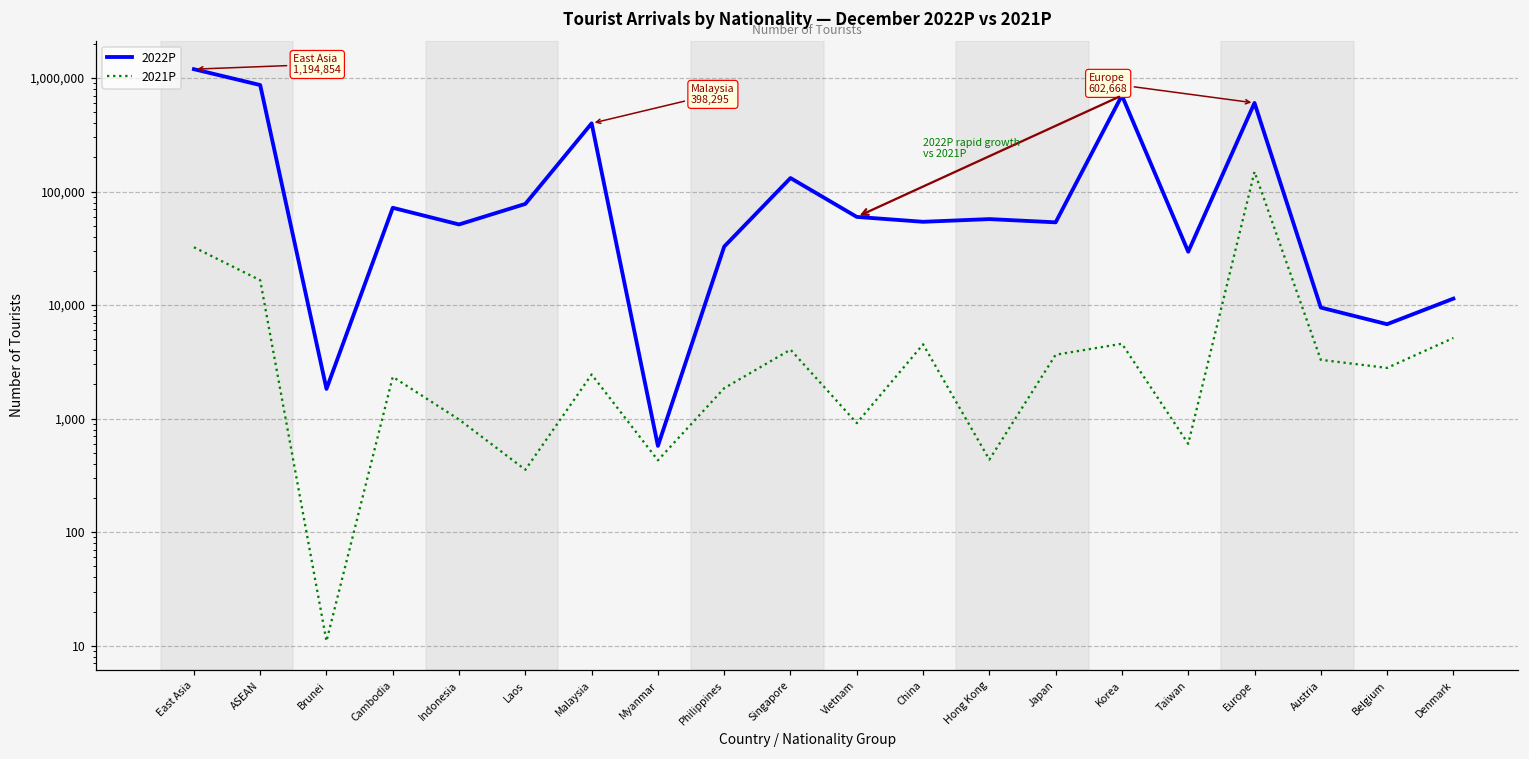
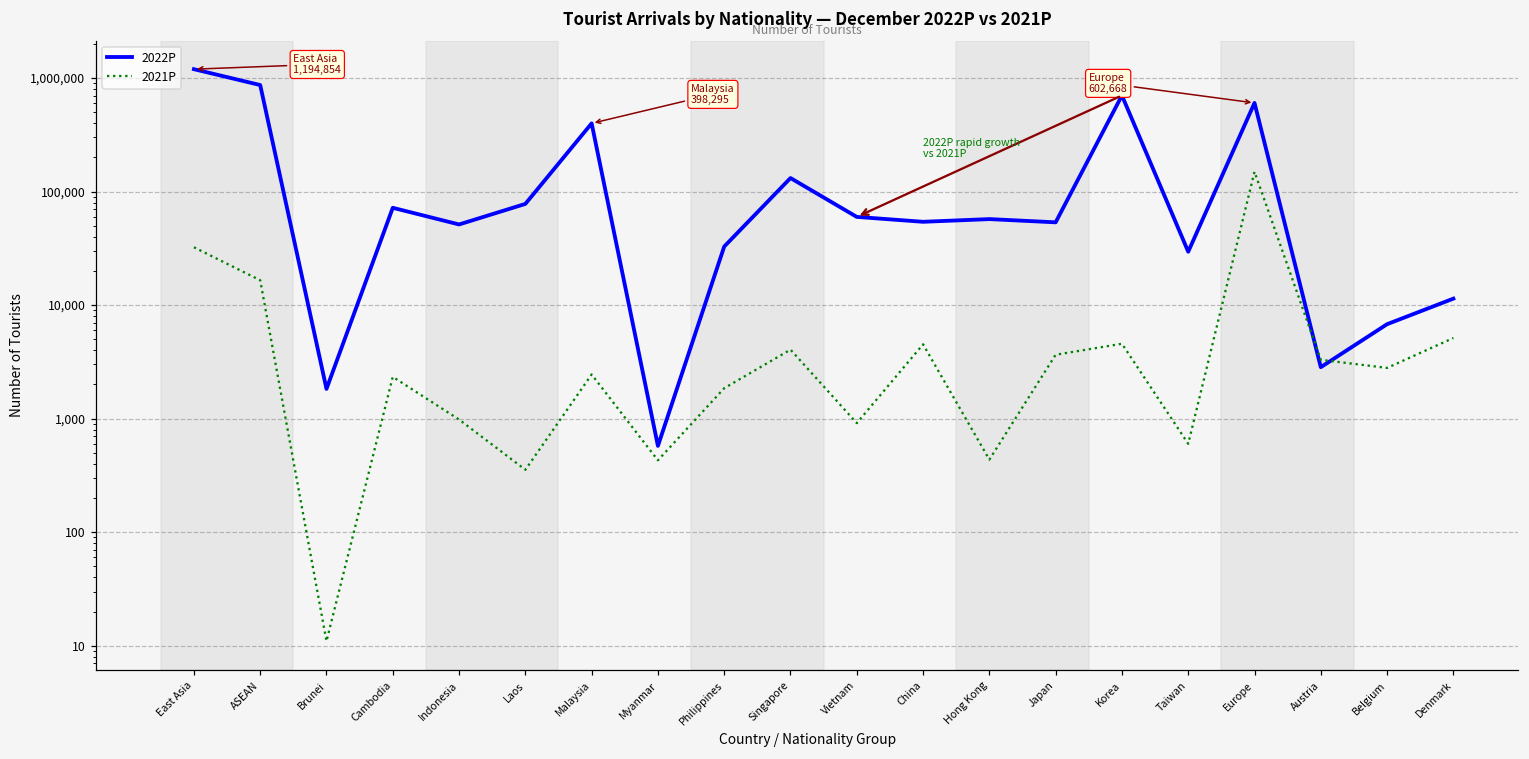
  {
    "2022P": {
      "ASEAN": "900,000",
      "Brunei": "1,800",
      "Cambodia": "70,000",
      "Indonesia": "50,000",
      "Laos": "80,000",
      "Myanmar": "600",
      "Philippines": "33,000",
      "Singapore": "130,000",
      "Vietnam": "60,000",
      "China": "50,000",
      "Hong Kong": "60,000",
      "Japan": "50,000",
      "Taiwan": "30,000",
      "Europe": "600,000",
-     "Austria": "10,000",
+     "Austria": "2,800",
      "Belgium": "7,000",
      "Denmark": "11,000"
    },
    "2021P": {
      "East Asia": "32,000",
      "ASEAN": "17,000",
      "Brunei": "11",
      "Cambodia": "2,300",
      "Indonesia": "1,000",
      "Laos": "360",
      "Malaysia": "2,500",
      "Myanmar": "430",
      "Philippines": "1,900",
      "Singapore": "4,100",
      "Vietnam": "900",
      "China": "5,000",
      "Hong Kong": "440",
      "Japan": "3,700",
      "Korea": "5,000",
      "Taiwan": "600",
      "Europe": "150,000",
      "Austria": "3,300",
      "Belgium": "2,800",
      "Denmark": "5,000"
    }
  }
